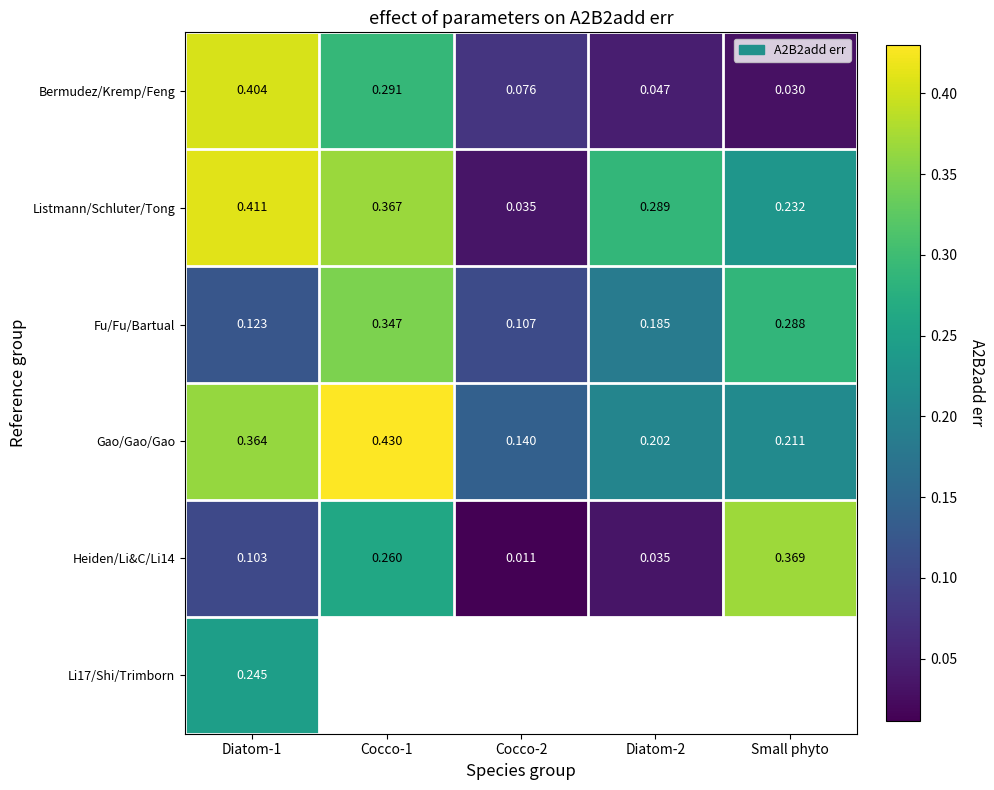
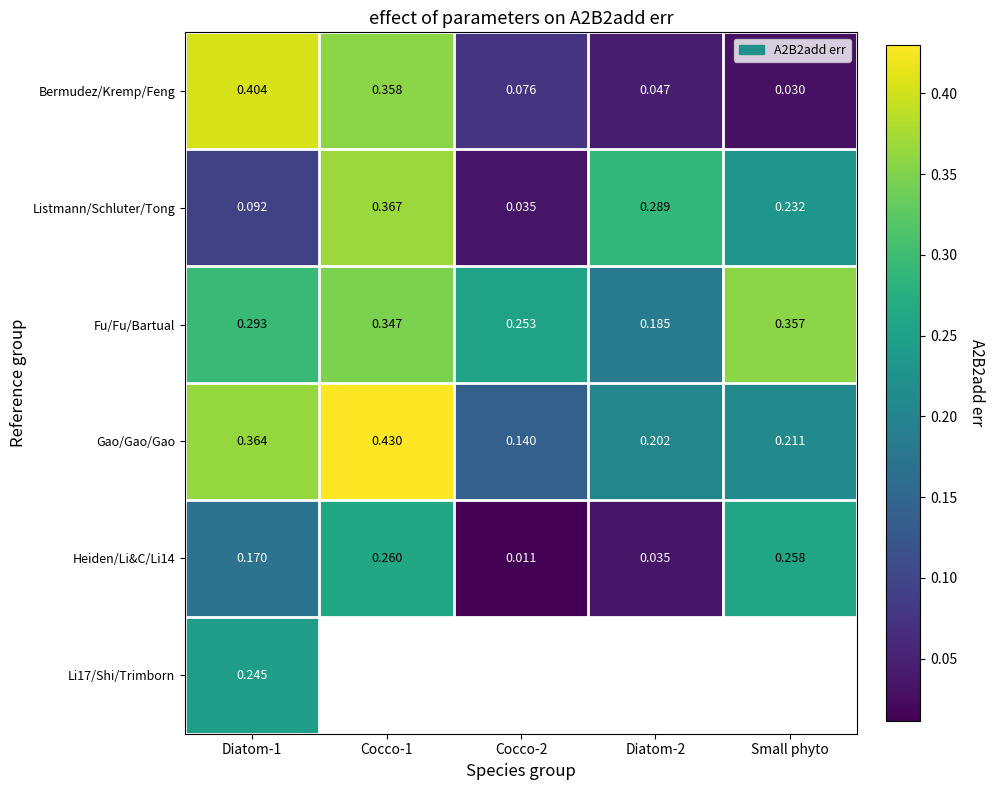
  {
    "Bermudez/Kremp/Feng": {
      "Diatom-1": 0.404,
-     "Cocco-1": 0.291,
+     "Cocco-1": 0.358,
      "Cocco-2": 0.076,
      "Diatom-2": 0.047,
      "Small phyto": 0.030
    },
    "Listmann/Schluter/Tong": {
-     "Diatom-1": 0.411,
+     "Diatom-1": 0.092,
      "Cocco-1": 0.367,
      "Cocco-2": 0.035,
      "Diatom-2": 0.289,
      "Small phyto": 0.232
    },
    "Fu/Fu/Bartual": {
-     "Diatom-1": 0.123,
+     "Diatom-1": 0.293,
      "Cocco-1": 0.347,
-     "Cocco-2": 0.107,
+     "Cocco-2": 0.253,
      "Diatom-2": 0.185,
-     "Small phyto": 0.288
+     "Small phyto": 0.357
    },
    "Gao/Gao/Gao": {
      "Diatom-1": 0.364,
      "Cocco-1": 0.430,
      "Cocco-2": 0.140,
      "Diatom-2": 0.202,
      "Small phyto": 0.211
    },
    "Heiden/Li&C/Li14": {
-     "Diatom-1": 0.103,
+     "Diatom-1": 0.170,
      "Cocco-1": 0.260,
      "Cocco-2": 0.011,
      "Diatom-2": 0.035,
-     "Small phyto": 0.369
+     "Small phyto": 0.258
    },
    "Li17/Shi/Trimborn": {
      "Diatom-1": 0.245
    }
  }
